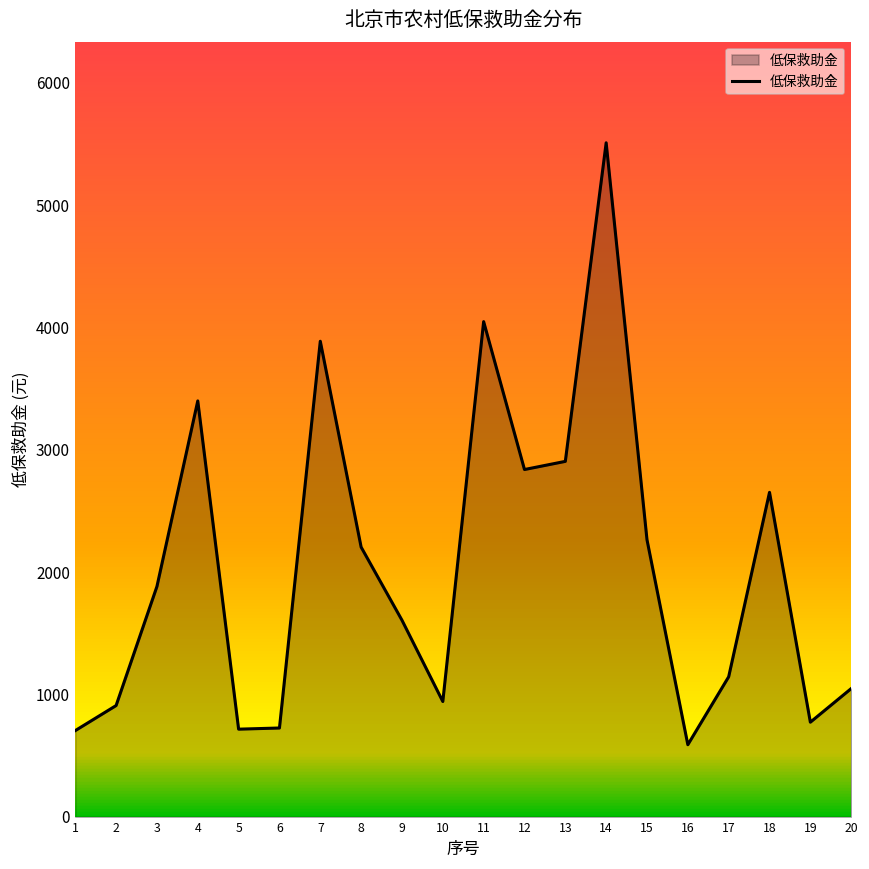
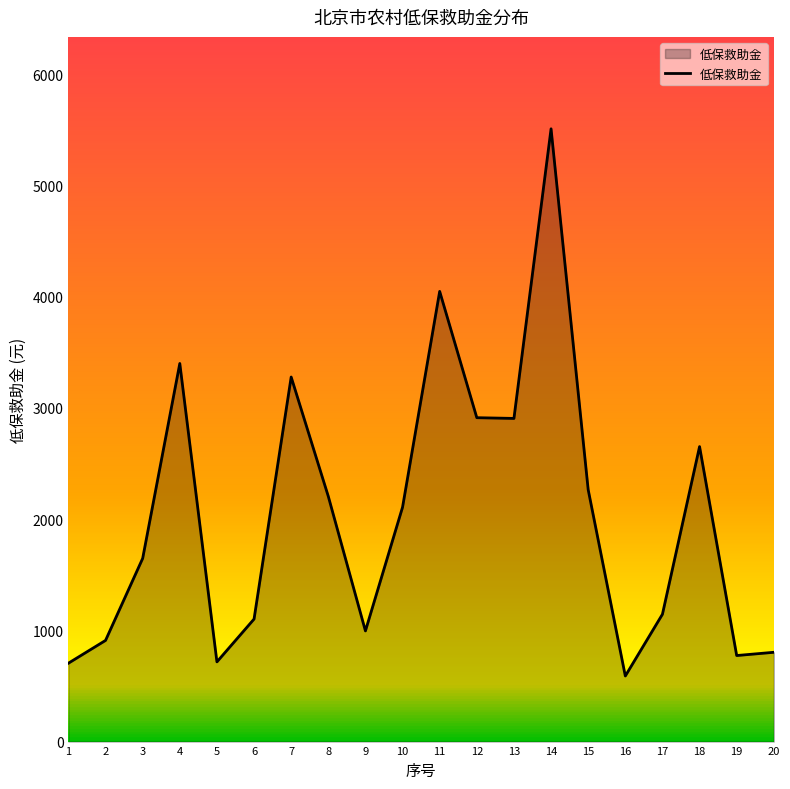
  {
    "1": 710,
    "2": 910,
-   "3": 1880,
+   "3": 1650,
    "4": 3400,
    "5": 720,
-   "6": 730,
-   "7": 3890,
+   "6": 1100,
+   "7": 3280,
    "8": 2210,
-   "9": 1610,
-   "10": 940,
+   "9": 1000,
+   "10": 2110,
    "11": 4050,
-   "12": 2840,
+   "12": 2910,
    "13": 2910,
    "14": 5510,
    "15": 2260,
    "16": 590,
    "17": 1150,
    "18": 2650,
    "19": 770,
-   "20": 1050
+   "20": 800
  }
